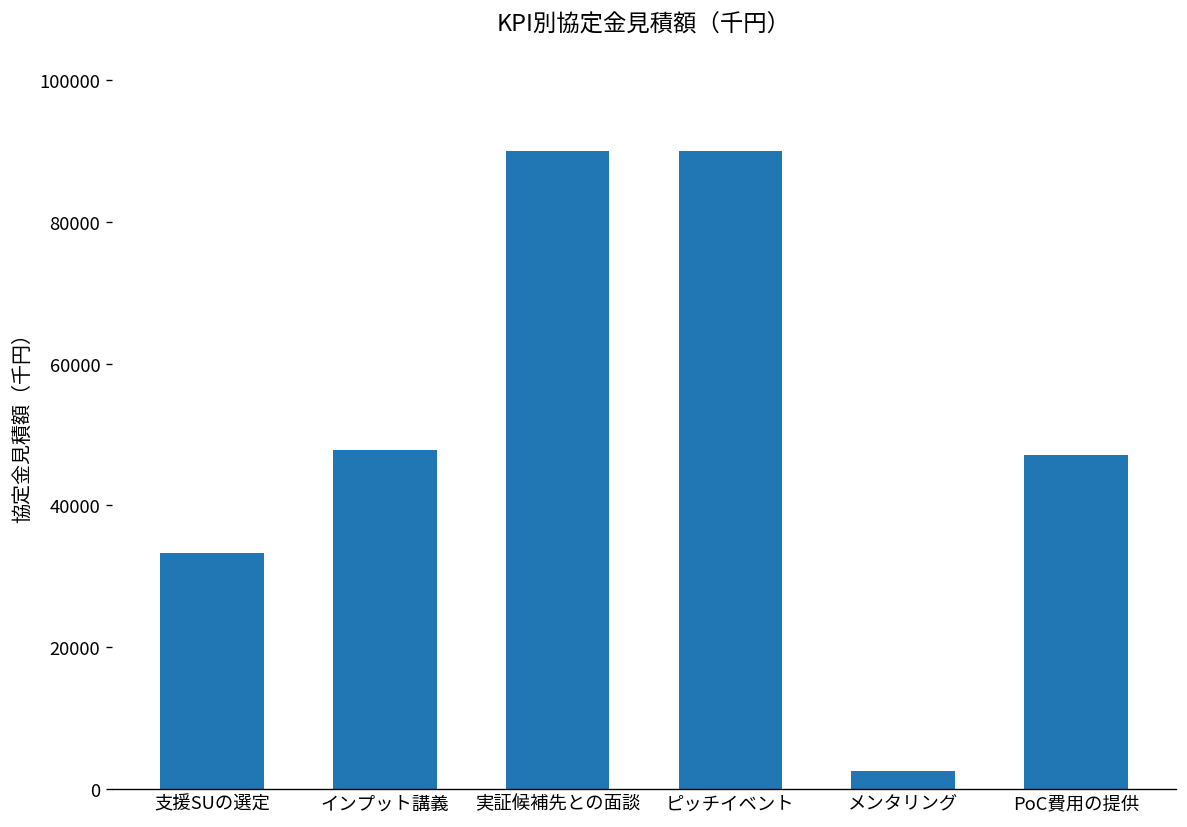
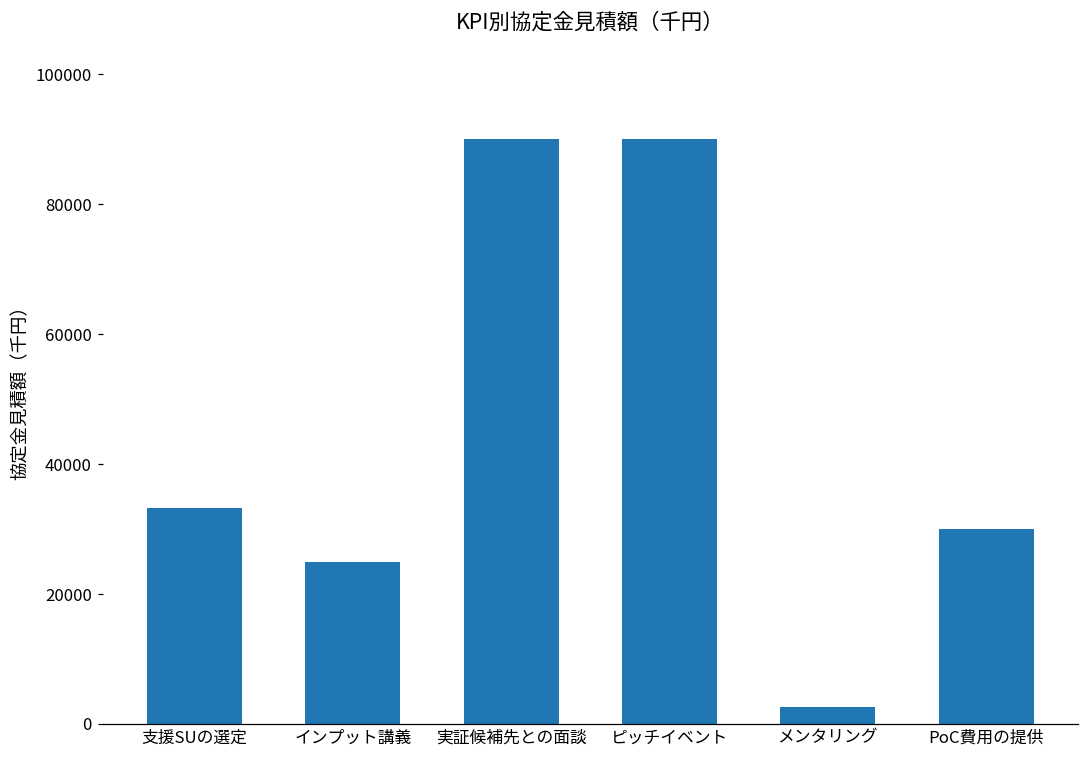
  {
    "支援SUの選定": 33000,
-   "インプット講義": 48000,
+   "インプット講義": 25000,
    "実証候補先との面談": 90000,
    "ピッチイベント": 90000,
    "メンタリング": 3000,
-   "PoC費用の提供": 47000
+   "PoC費用の提供": 30000
  }
